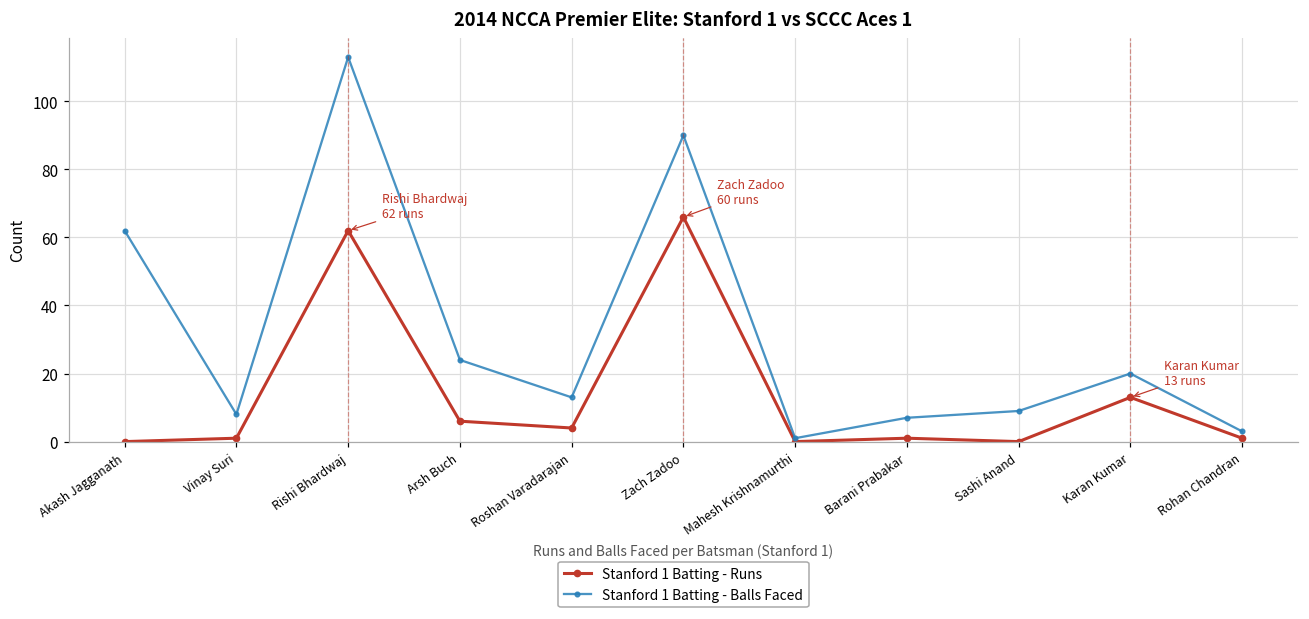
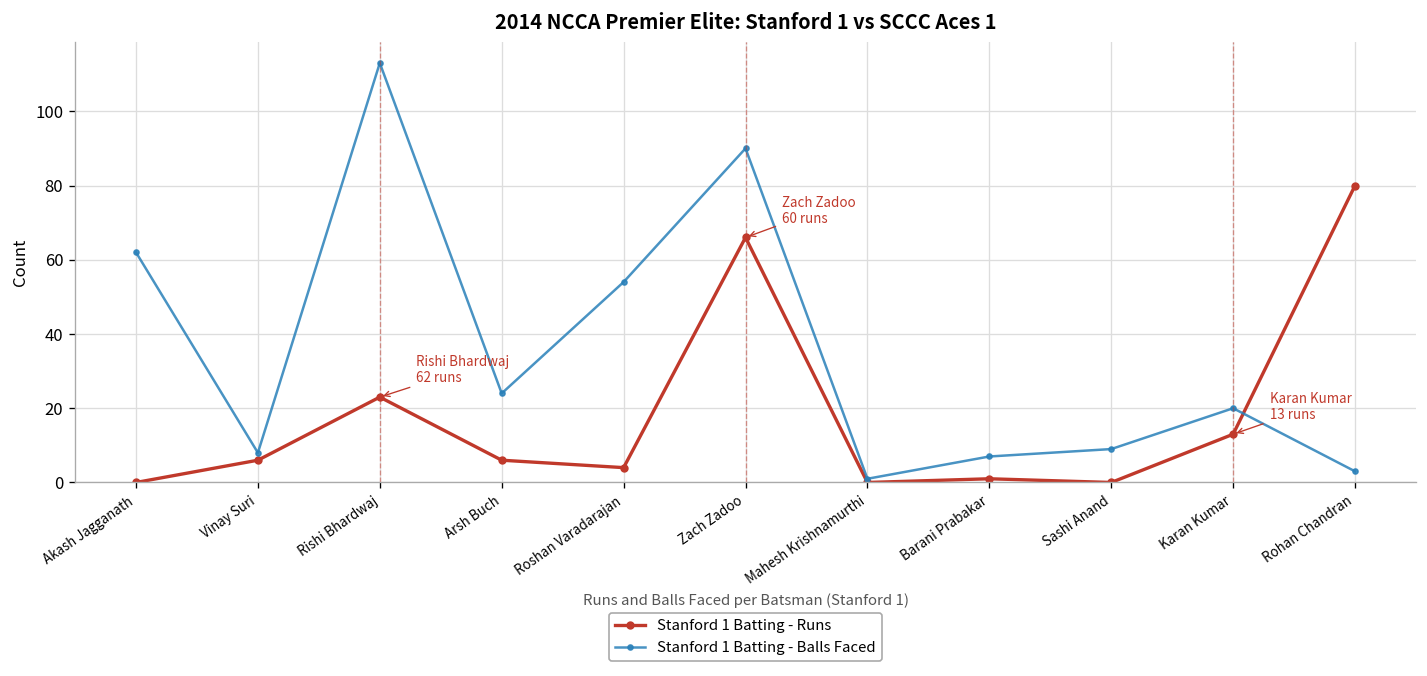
  {
    "Stanford 1 Batting - Runs": {
      "Akash Jagganath": 0,
-     "Vinay Suri": 1,
-     "Rishi Bhardwaj": 62,
+     "Vinay Suri": 6,
+     "Rishi Bhardwaj": 23,
      "Arsh Buch": 6,
      "Roshan Varadarajan": 4,
      "Mahesh Krishnamurthi": 0,
      "Barani Prabakar": 1,
      "Sashi Anand": 0,
-     "Rohan Chandran": 1
+     "Rohan Chandran": 80
    },
    "Stanford 1 Batting - Balls Faced": {
      "Akash Jagganath": 62,
      "Vinay Suri": 8,
      "Rishi Bhardwaj": 113,
      "Arsh Buch": 24,
-     "Roshan Varadarajan": 13,
+     "Roshan Varadarajan": 54,
      "Zach Zadoo": 90,
      "Mahesh Krishnamurthi": 1,
      "Barani Prabakar": 7,
      "Sashi Anand": 9,
      "Rohan Chandran": 3
    }
  }
